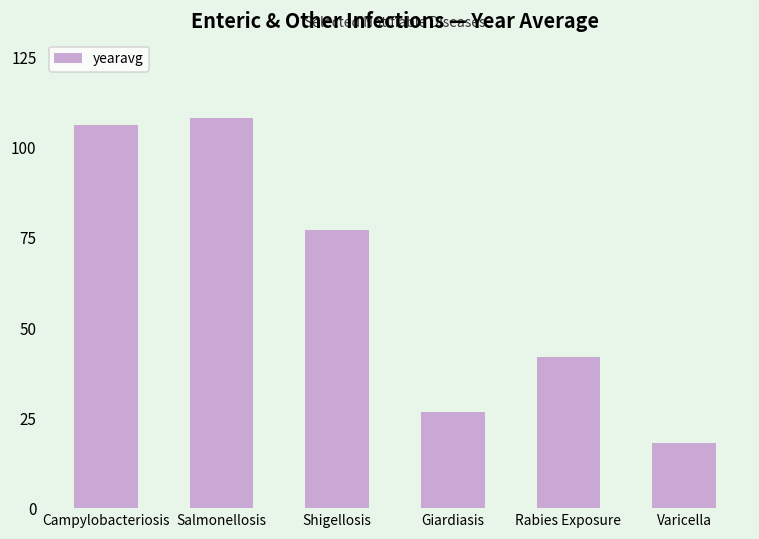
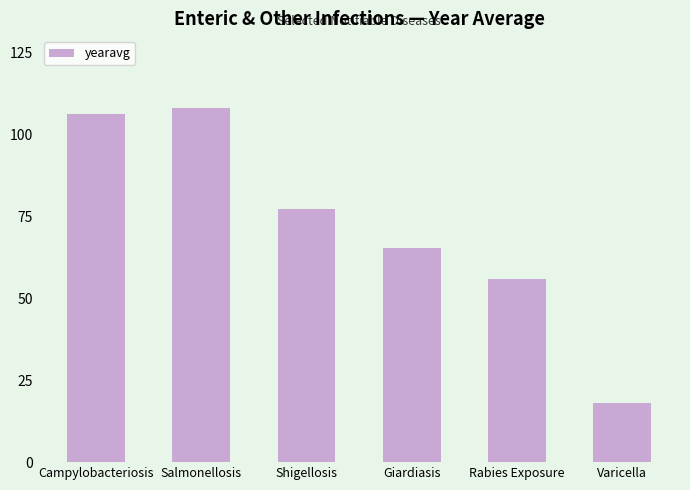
  {
    "Campylobacteriosis": 106,
    "Salmonellosis": 108,
    "Shigellosis": 77,
-   "Giardiasis": 27,
-   "Rabies Exposure": 42,
+   "Giardiasis": 65,
+   "Rabies Exposure": 56,
    "Varicella": 18
  }
